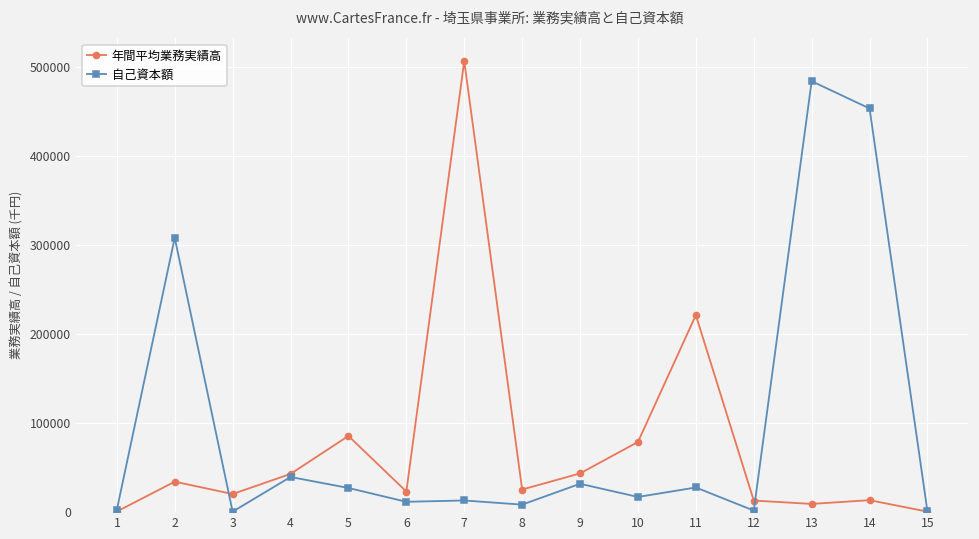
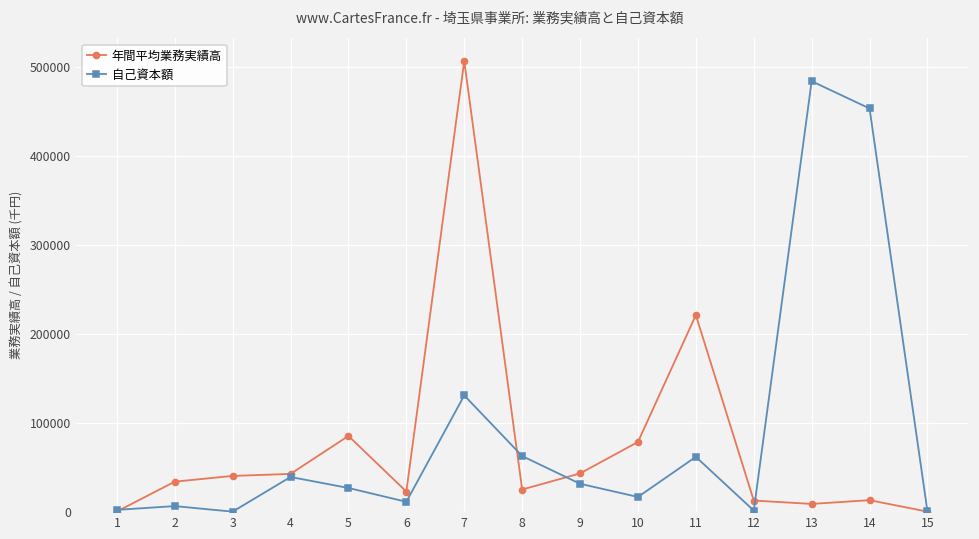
  {
    "年間平均業務実績高": {
      "2": 30000,
-     "3": 20000,
+     "3": 40000,
      "4": 40000,
      "5": 90000,
      "6": 20000,
      "7": 510000,
      "8": 20000,
      "9": 40000,
      "10": 80000,
      "11": 220000,
      "12": 10000,
      "13": 10000,
      "14": 10000
    },
    "自己資本額": {
-     "2": 310000,
+     "2": 10000,
      "3": 0,
      "4": 40000,
      "5": 30000,
      "6": 10000,
-     "7": 10000,
-     "8": 10000,
+     "7": 130000,
+     "8": 60000,
      "9": 30000,
      "10": 20000,
-     "11": 30000,
+     "11": 60000,
      "12": 0,
      "13": 480000,
      "14": 450000
    }
  }
